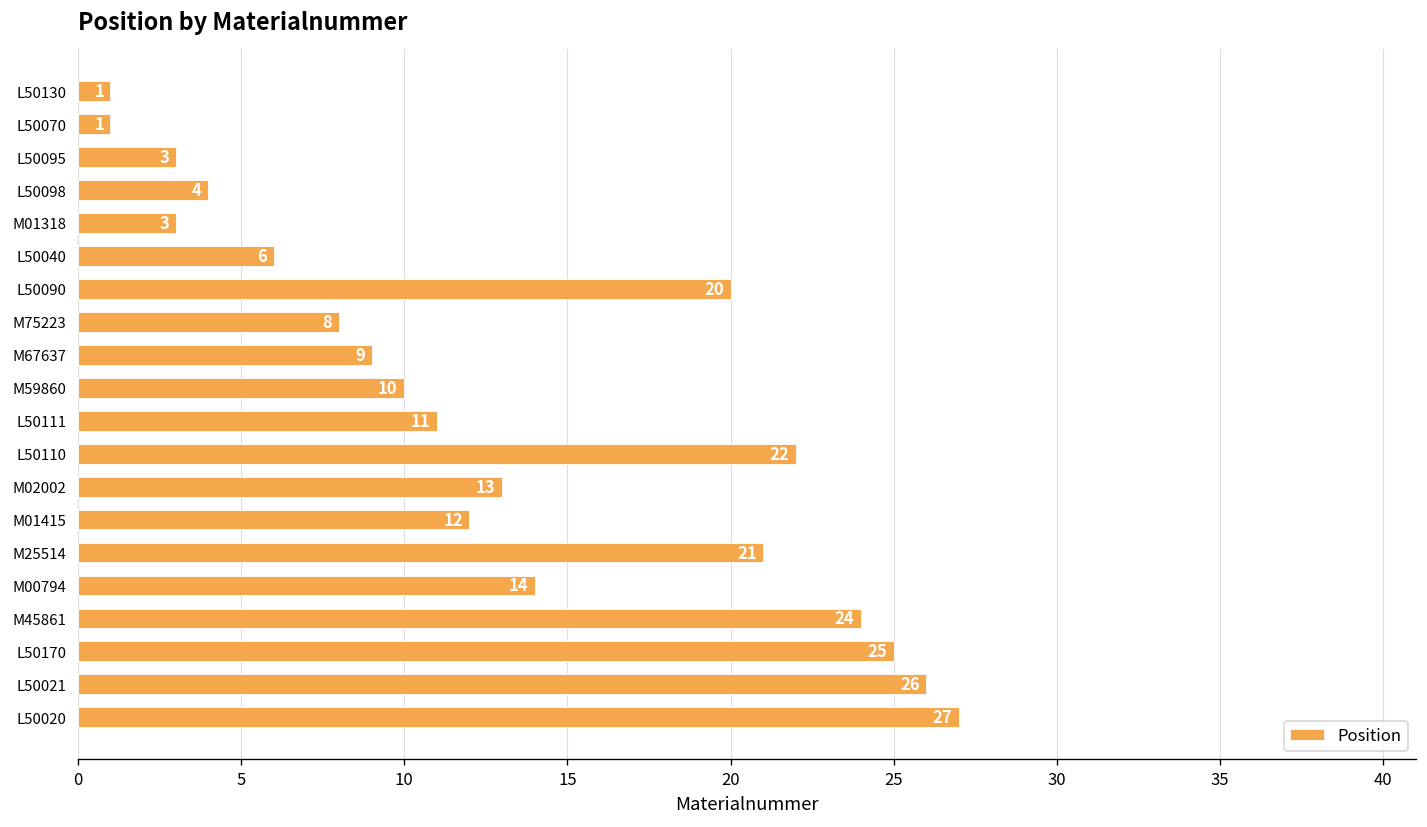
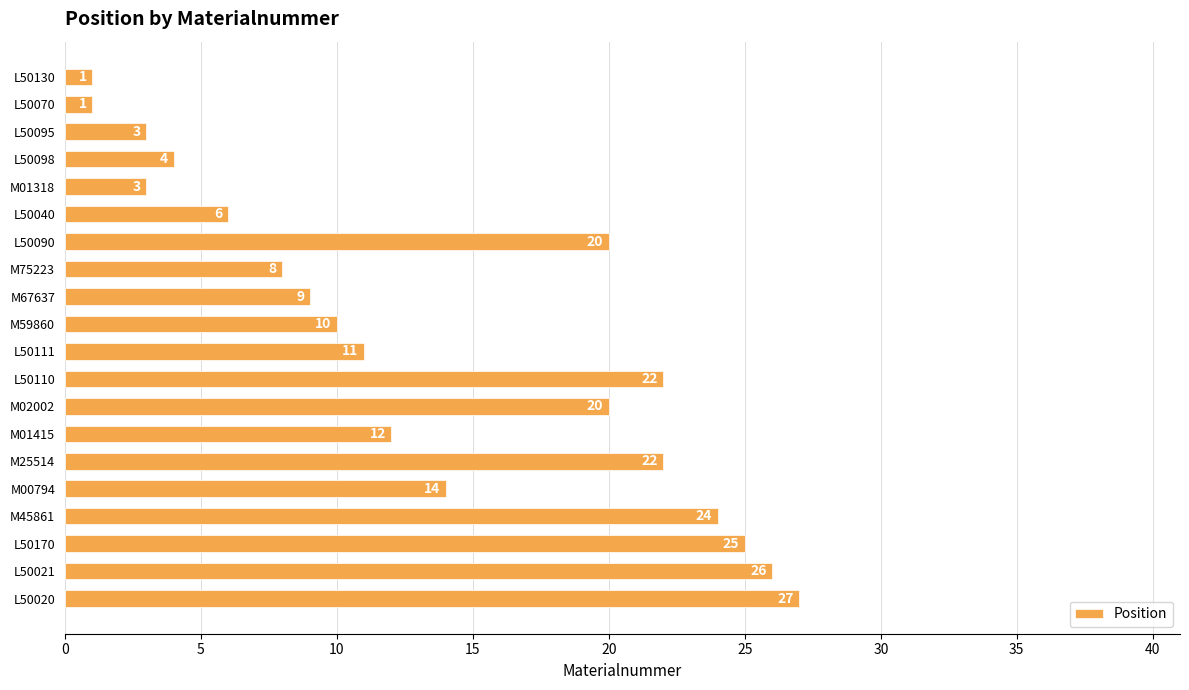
  {
    "L50130": 1,
    "L50070": 1,
    "L50095": 3,
    "L50098": 4,
    "M01318": 3,
    "L50040": 6,
    "L50090": 20,
    "M75223": 8,
    "M67637": 9,
    "M59860": 10,
    "L50111": 11,
    "L50110": 22,
-   "M02002": 13,
+   "M02002": 20,
    "M01415": 12,
-   "M25514": 21,
+   "M25514": 22,
    "M00794": 14,
    "M45861": 24,
    "L50170": 25,
    "L50021": 26,
    "L50020": 27
  }
